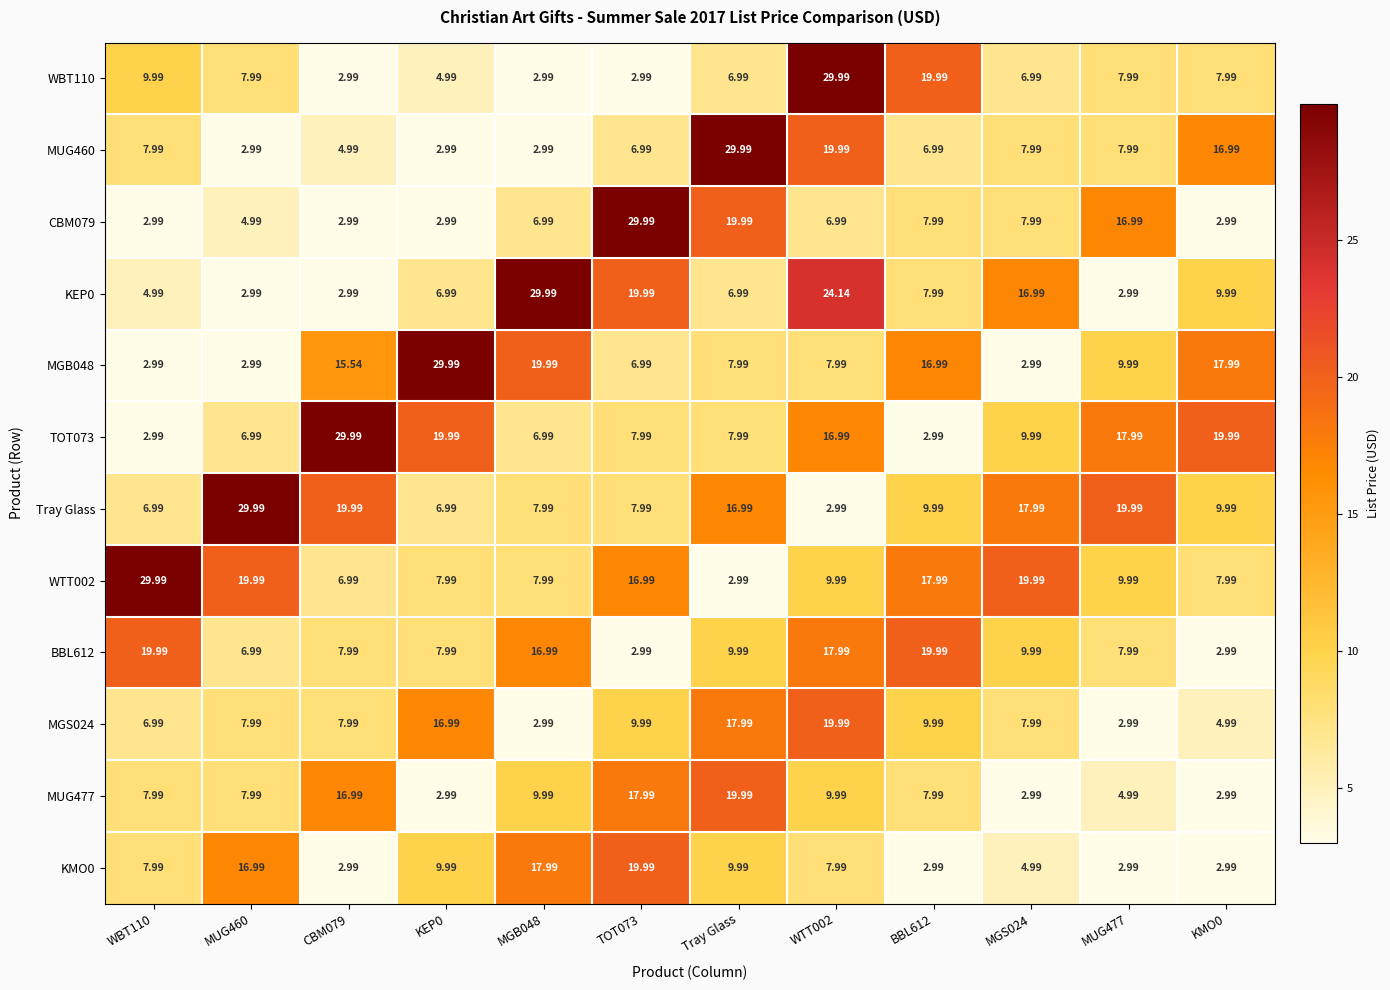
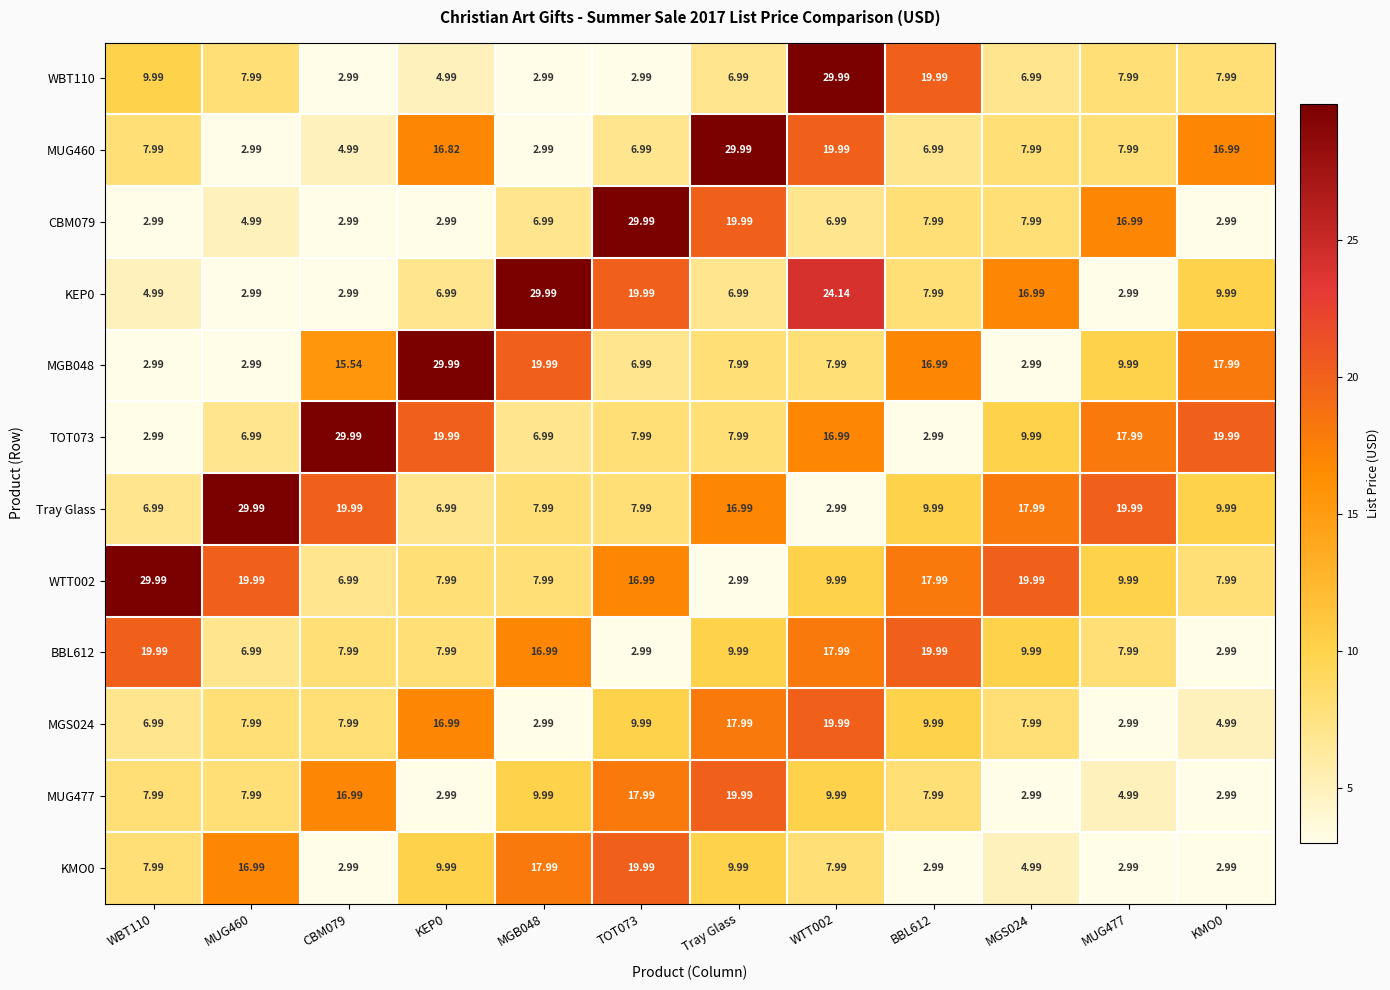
  {
    "WBT110": {
      "WBT110": 9.99,
      "MUG460": 7.99,
      "CBM079": 2.99,
      "KEP0": 4.99,
      "MGB048": 2.99,
      "TOT073": 2.99,
      "Tray Glass": 6.99,
      "WTT002": 29.99,
      "BBL612": 19.99,
      "MGS024": 6.99,
      "MUG477": 7.99,
      "KMO0": 7.99
    },
    "MUG460": {
      "WBT110": 7.99,
      "MUG460": 2.99,
      "CBM079": 4.99,
-     "KEP0": 2.99,
+     "KEP0": 16.82,
      "MGB048": 2.99,
      "TOT073": 6.99,
      "Tray Glass": 29.99,
      "WTT002": 19.99,
      "BBL612": 6.99,
      "MGS024": 7.99,
      "MUG477": 7.99,
      "KMO0": 16.99
    },
    "CBM079": {
      "WBT110": 2.99,
      "MUG460": 4.99,
      "CBM079": 2.99,
      "KEP0": 2.99,
      "MGB048": 6.99,
      "TOT073": 29.99,
      "Tray Glass": 19.99,
      "WTT002": 6.99,
      "BBL612": 7.99,
      "MGS024": 7.99,
      "MUG477": 16.99,
      "KMO0": 2.99
    },
    "KEP0": {
      "WBT110": 4.99,
      "MUG460": 2.99,
      "CBM079": 2.99,
      "KEP0": 6.99,
      "MGB048": 29.99,
      "TOT073": 19.99,
      "Tray Glass": 6.99,
      "WTT002": 24.14,
      "BBL612": 7.99,
      "MGS024": 16.99,
      "MUG477": 2.99,
      "KMO0": 9.99
    },
    "MGB048": {
      "WBT110": 2.99,
      "MUG460": 2.99,
      "CBM079": 15.54,
      "KEP0": 29.99,
      "MGB048": 19.99,
      "TOT073": 6.99,
      "Tray Glass": 7.99,
      "WTT002": 7.99,
      "BBL612": 16.99,
      "MGS024": 2.99,
      "MUG477": 9.99,
      "KMO0": 17.99
    },
    "TOT073": {
      "WBT110": 2.99,
      "MUG460": 6.99,
      "CBM079": 29.99,
      "KEP0": 19.99,
      "MGB048": 6.99,
      "TOT073": 7.99,
      "Tray Glass": 7.99,
      "WTT002": 16.99,
      "BBL612": 2.99,
      "MGS024": 9.99,
      "MUG477": 17.99,
      "KMO0": 19.99
    },
    "Tray Glass": {
      "WBT110": 6.99,
      "MUG460": 29.99,
      "CBM079": 19.99,
      "KEP0": 6.99,
      "MGB048": 7.99,
      "TOT073": 7.99,
      "Tray Glass": 16.99,
      "WTT002": 2.99,
      "BBL612": 9.99,
      "MGS024": 17.99,
      "MUG477": 19.99,
      "KMO0": 9.99
    },
    "WTT002": {
      "WBT110": 29.99,
      "MUG460": 19.99,
      "CBM079": 6.99,
      "KEP0": 7.99,
      "MGB048": 7.99,
      "TOT073": 16.99,
      "Tray Glass": 2.99,
      "WTT002": 9.99,
      "BBL612": 17.99,
      "MGS024": 19.99,
      "MUG477": 9.99,
      "KMO0": 7.99
    },
    "BBL612": {
      "WBT110": 19.99,
      "MUG460": 6.99,
      "CBM079": 7.99,
      "KEP0": 7.99,
      "MGB048": 16.99,
      "TOT073": 2.99,
      "Tray Glass": 9.99,
      "WTT002": 17.99,
      "BBL612": 19.99,
      "MGS024": 9.99,
      "MUG477": 7.99,
      "KMO0": 2.99
    },
    "MGS024": {
      "WBT110": 6.99,
      "MUG460": 7.99,
      "CBM079": 7.99,
      "KEP0": 16.99,
      "MGB048": 2.99,
      "TOT073": 9.99,
      "Tray Glass": 17.99,
      "WTT002": 19.99,
      "BBL612": 9.99,
      "MGS024": 7.99,
      "MUG477": 2.99,
      "KMO0": 4.99
    },
    "MUG477": {
      "WBT110": 7.99,
      "MUG460": 7.99,
      "CBM079": 16.99,
      "KEP0": 2.99,
      "MGB048": 9.99,
      "TOT073": 17.99,
      "Tray Glass": 19.99,
      "WTT002": 9.99,
      "BBL612": 7.99,
      "MGS024": 2.99,
      "MUG477": 4.99,
      "KMO0": 2.99
    },
    "KMO0": {
      "WBT110": 7.99,
      "MUG460": 16.99,
      "CBM079": 2.99,
      "KEP0": 9.99,
      "MGB048": 17.99,
      "TOT073": 19.99,
      "Tray Glass": 9.99,
      "WTT002": 7.99,
      "BBL612": 2.99,
      "MGS024": 4.99,
      "MUG477": 2.99,
      "KMO0": 2.99
    }
  }
